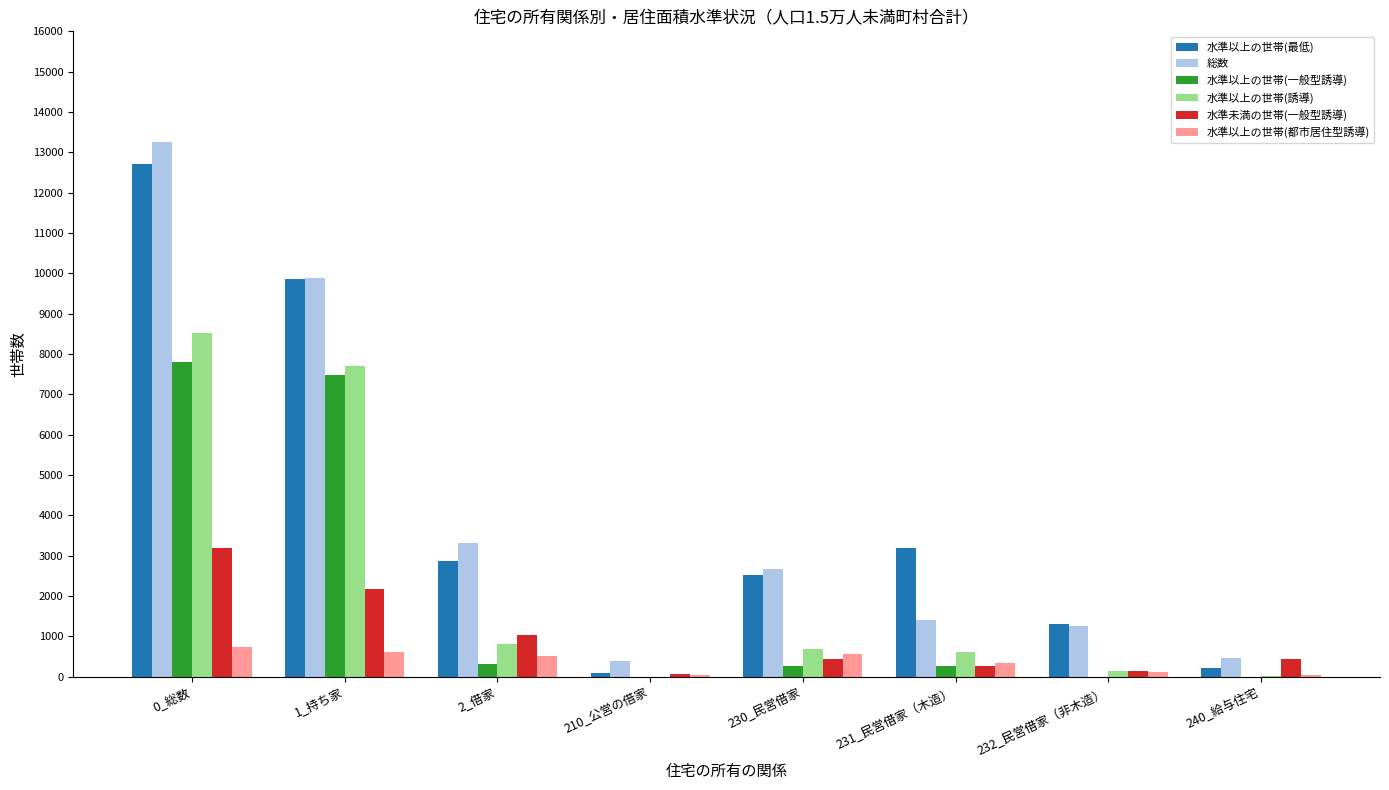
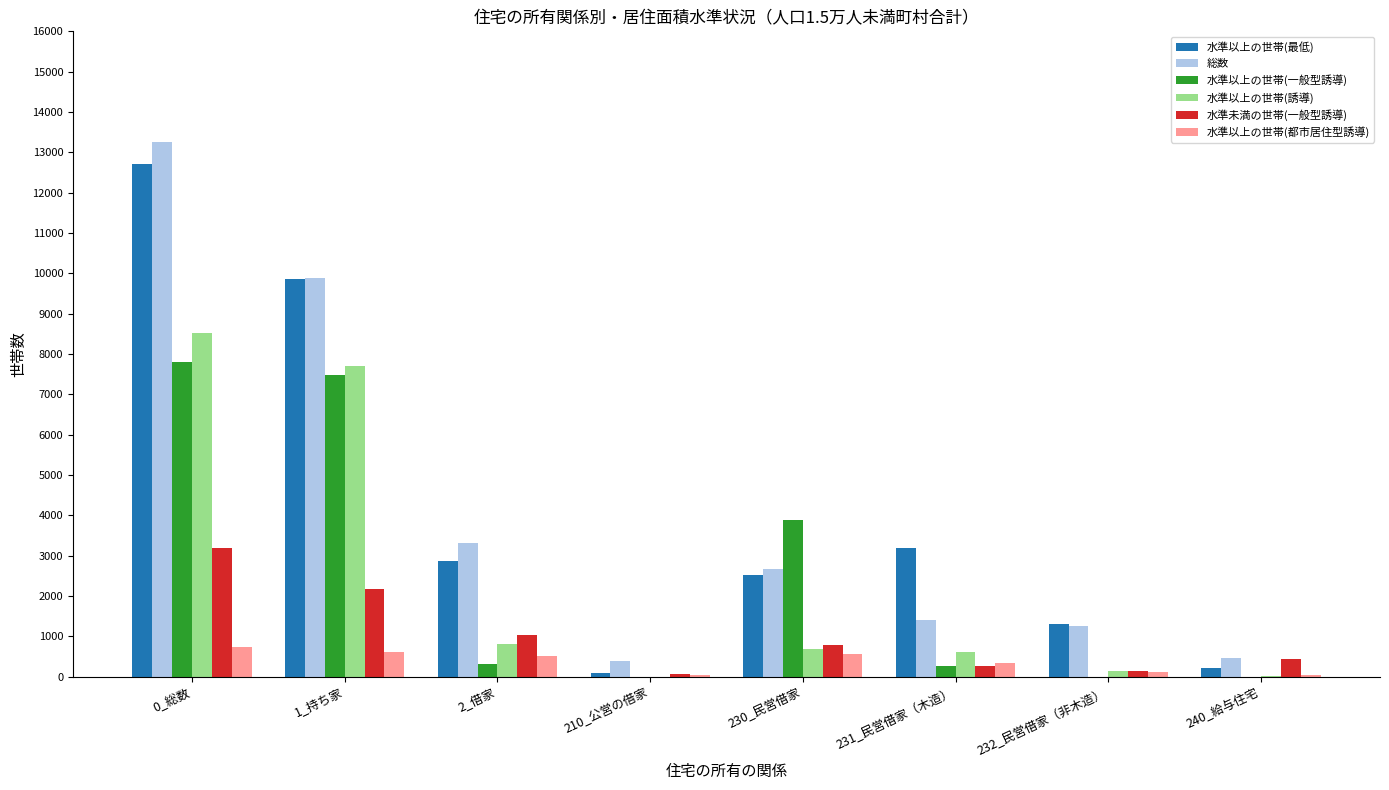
  {
    "水準以上の世帯(最低)": {
      "0_総数": 12700,
      "1_持ち家": 9900,
      "2_借家": 2900,
      "210_公営の借家": 100,
      "230_民営借家": 2500,
      "231_民営借家（木造）": 3200,
      "232_民営借家（非木造）": 1300,
      "240_給与住宅": 200
    },
    "総数": {
      "0_総数": 13300,
      "1_持ち家": 9900,
      "2_借家": 3300,
      "210_公営の借家": 400,
      "230_民営借家": 2700,
      "231_民営借家（木造）": 1400,
      "232_民営借家（非木造）": 1300,
      "240_給与住宅": 500
    },
    "水準以上の世帯(一般型誘導)": {
      "0_総数": 7800,
      "1_持ち家": 7500,
      "2_借家": 300,
      "210_公営の借家": 0,
-     "230_民営借家": 300,
+     "230_民営借家": 3900,
      "231_民営借家（木造）": 300,
      "232_民営借家（非木造）": 0,
      "240_給与住宅": 0
    },
    "水準以上の世帯(誘導)": {
      "0_総数": 8500,
      "1_持ち家": 7700,
      "2_借家": 800,
      "210_公営の借家": 0,
      "230_民営借家": 700,
      "231_民営借家（木造）": 600,
      "232_民営借家（非木造）": 100
    },
    "水準未満の世帯(一般型誘導)": {
      "0_総数": 3200,
      "1_持ち家": 2200,
      "2_借家": 1000,
-     "230_民営借家": 400,
+     "230_民営借家": 800,
      "231_民営借家（木造）": 300,
      "232_民営借家（非木造）": 200,
      "240_給与住宅": 400
    },
    "水準以上の世帯(都市居住型誘導)": {
      "0_総数": 700,
      "1_持ち家": 600,
      "2_借家": 500,
      "230_民営借家": 600,
      "231_民営借家（木造）": 300,
      "232_民営借家（非木造）": 100
    }
  }
